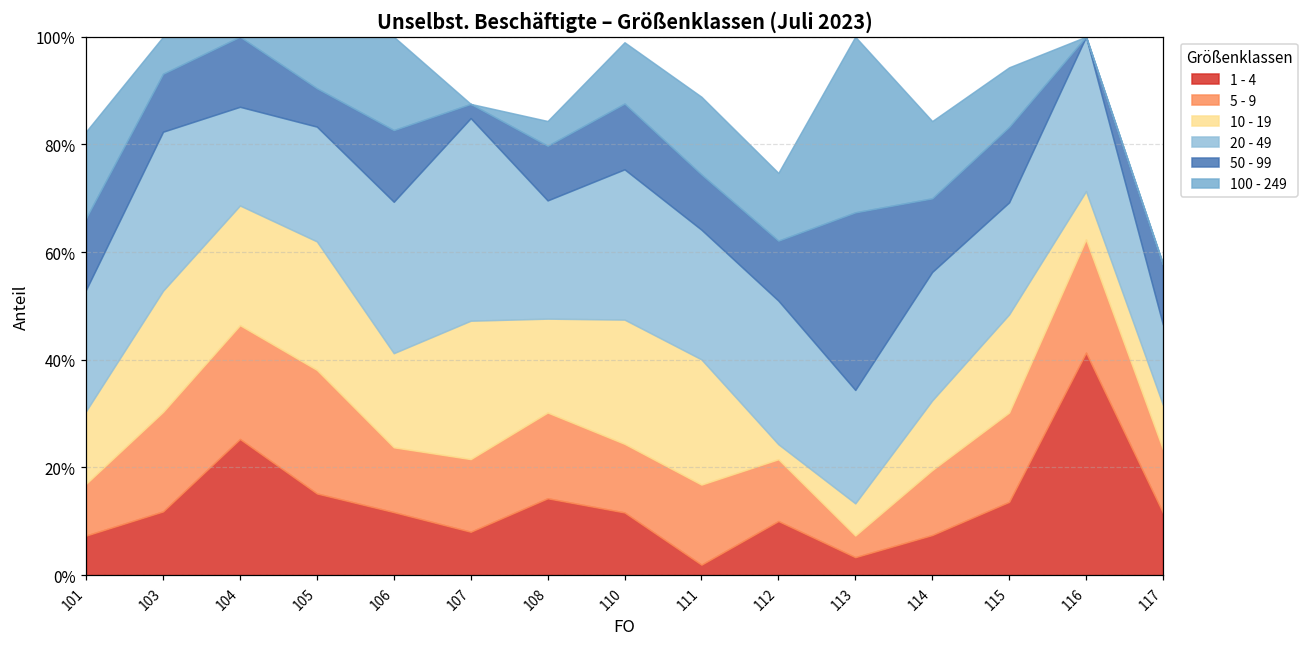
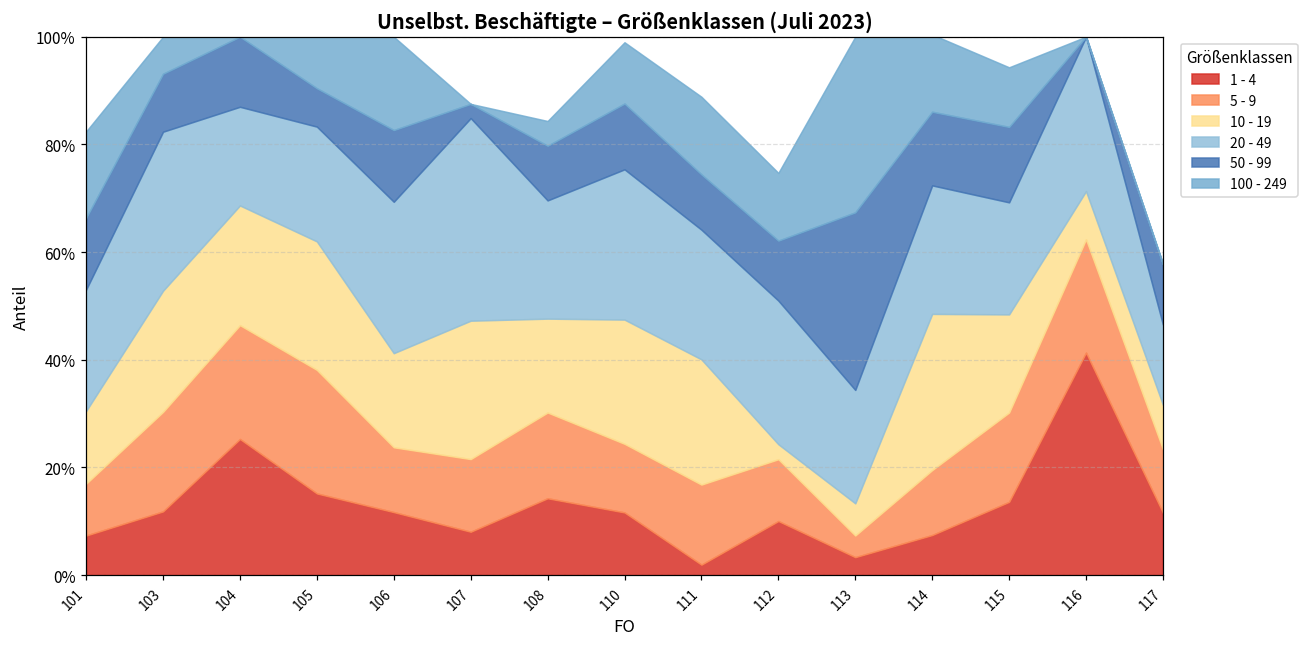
  {
    "1 - 4": {
      "101": "7%",
      "103": "12%",
      "104": "25%",
      "105": "15%",
      "106": "12%",
      "107": "8%",
      "108": "14%",
      "110": "12%",
      "111": "2%",
      "112": "10%",
      "113": "3%",
      "114": "7%",
      "115": "14%",
      "116": "41%",
      "117": "12%"
    },
    "5 - 9": {
      "101": "10%",
      "103": "18%",
      "104": "21%",
      "105": "23%",
      "106": "12%",
      "107": "13%",
      "108": "16%",
      "110": "13%",
      "111": "15%",
      "112": "11%",
      "113": "4%",
      "114": "12%",
      "115": "17%",
      "116": "21%",
      "117": "12%"
    },
    "10 - 19": {
      "101": "14%",
      "103": "23%",
      "104": "22%",
      "105": "24%",
      "106": "17%",
      "107": "26%",
      "108": "17%",
      "110": "23%",
      "111": "23%",
      "112": "3%",
      "113": "6%",
-     "114": "13%",
+     "114": "29%",
      "115": "18%",
      "116": "9%",
      "117": "8%"
    },
    "50 - 99": {
      "101": "13%",
      "103": "11%",
      "105": "7%",
      "106": "13%",
      "108": "10%",
      "110": "12%",
      "111": "10%",
      "112": "11%",
      "113": "33%",
      "114": "14%",
      "115": "14%"
    }
  }
